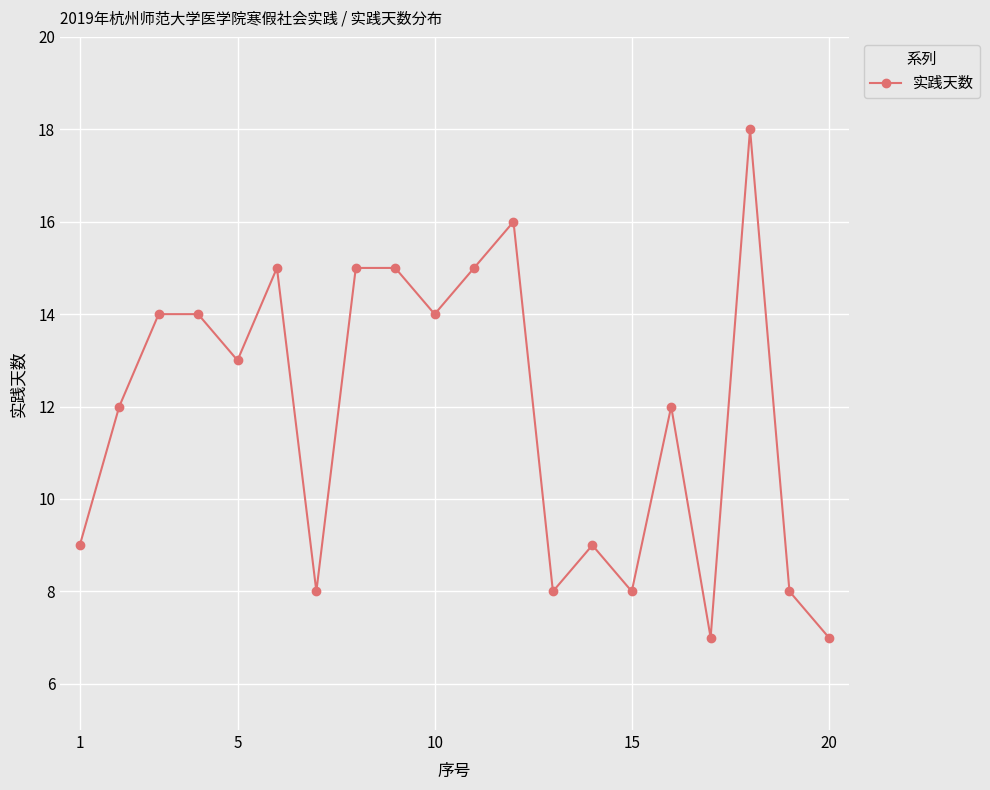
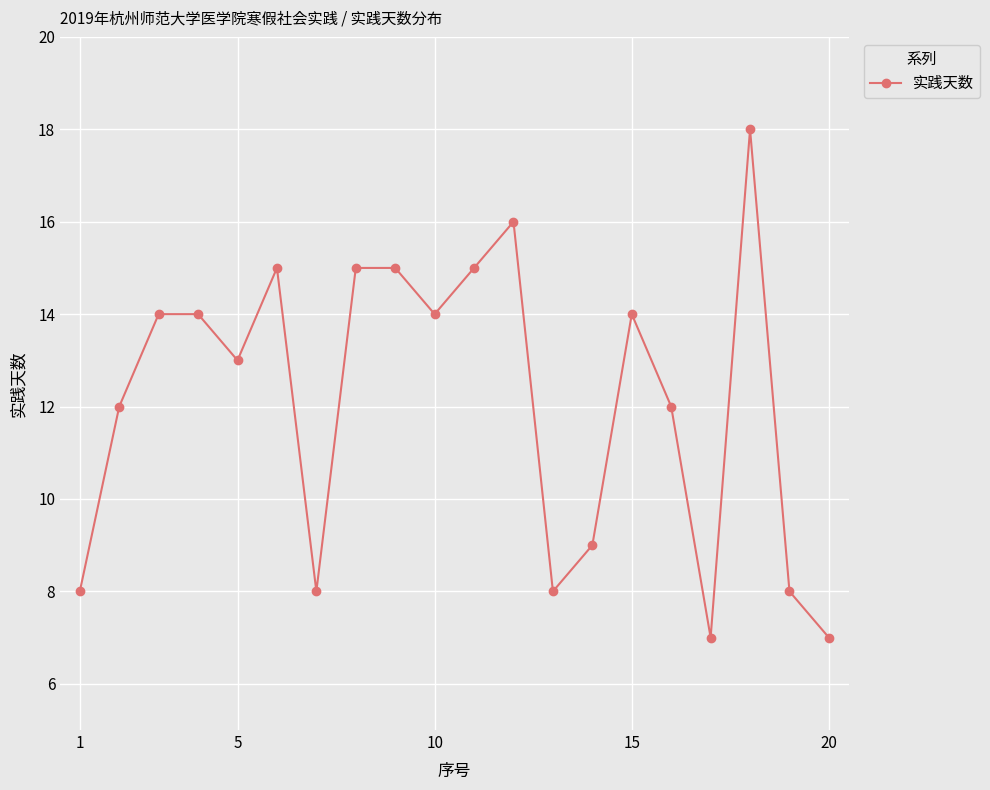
  {
-   "1": 9,
+   "1": 8,
    "5": 13,
    "10": 14,
-   "15": 8,
+   "15": 14,
    "20": 7
  }
